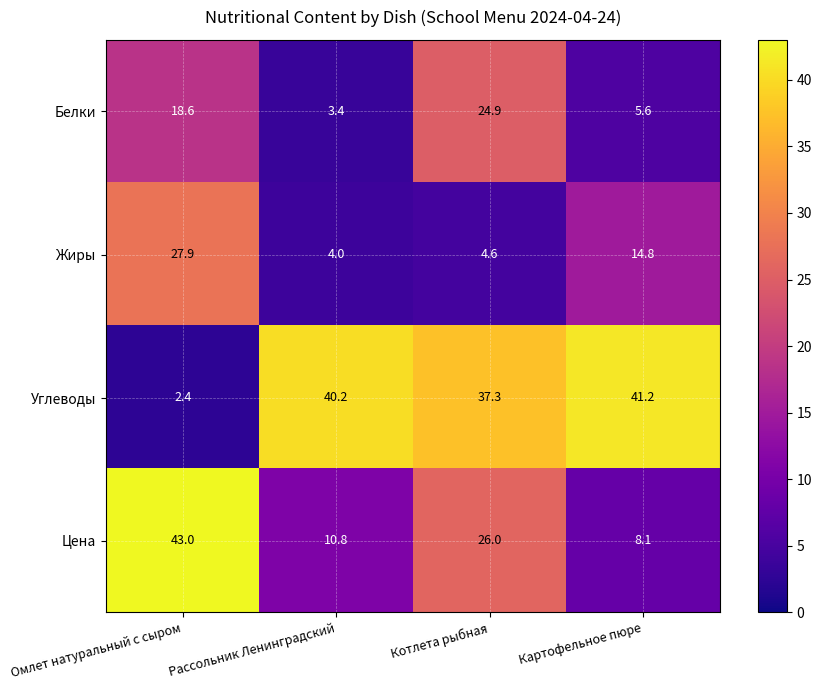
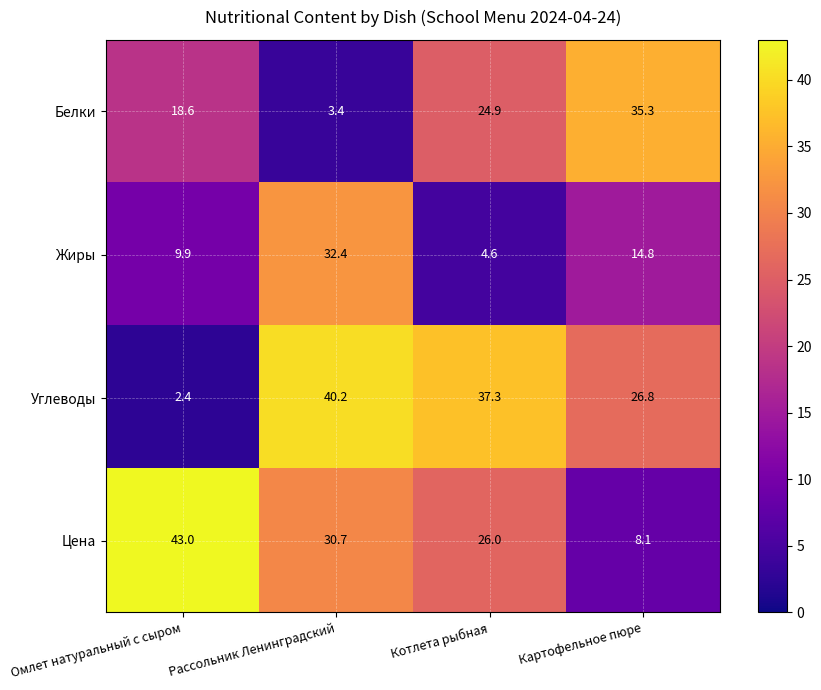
  {
    "Белки": {
      "Омлет натуральный с сыром": 18.6,
      "Рассольник Ленинградский": 3.4,
      "Котлета рыбная": 24.9,
-     "Картофельное пюре": 5.6
+     "Картофельное пюре": 35.3
    },
    "Жиры": {
-     "Омлет натуральный с сыром": 27.9,
-     "Рассольник Ленинградский": 4.0,
+     "Омлет натуральный с сыром": 9.9,
+     "Рассольник Ленинградский": 32.4,
      "Котлета рыбная": 4.6,
      "Картофельное пюре": 14.8
    },
    "Углеводы": {
      "Омлет натуральный с сыром": 2.4,
      "Рассольник Ленинградский": 40.2,
      "Котлета рыбная": 37.3,
-     "Картофельное пюре": 41.2
+     "Картофельное пюре": 26.8
    },
    "Цена": {
      "Омлет натуральный с сыром": 43.0,
-     "Рассольник Ленинградский": 10.8,
+     "Рассольник Ленинградский": 30.7,
      "Котлета рыбная": 26.0,
      "Картофельное пюре": 8.1
    }
  }
